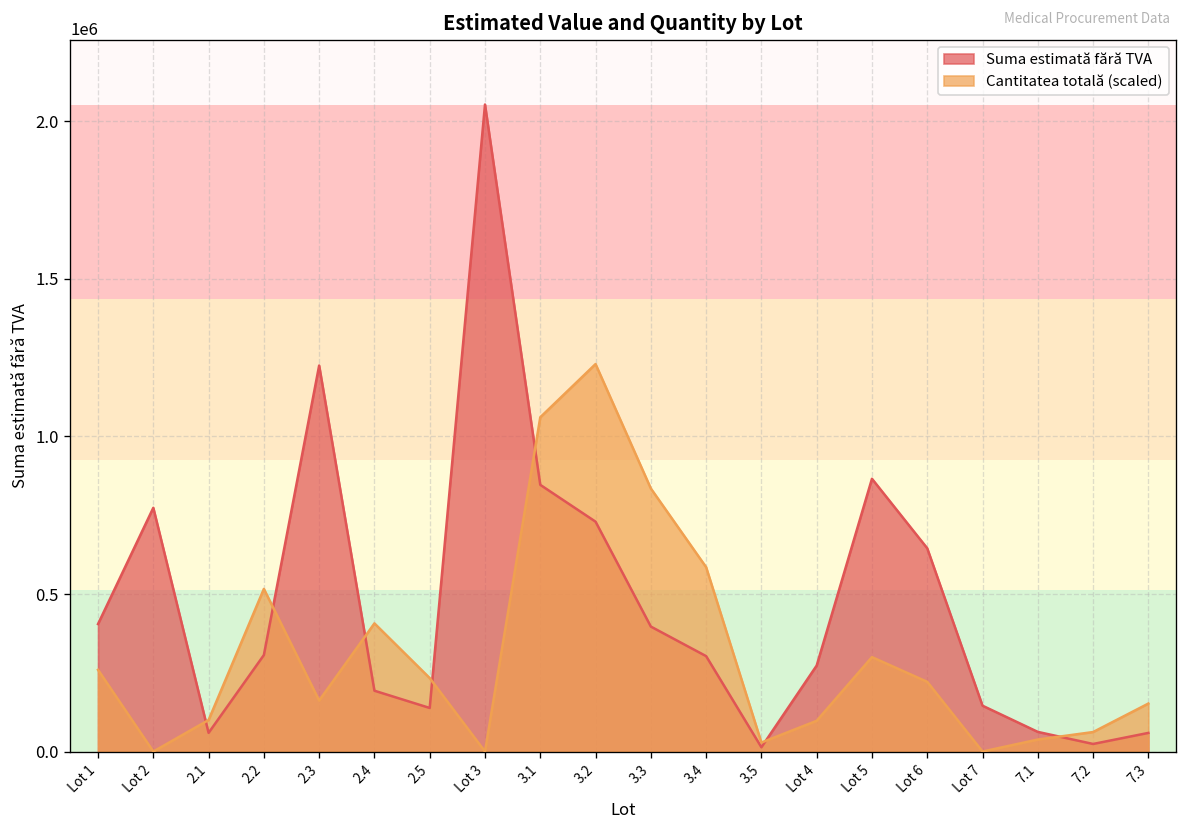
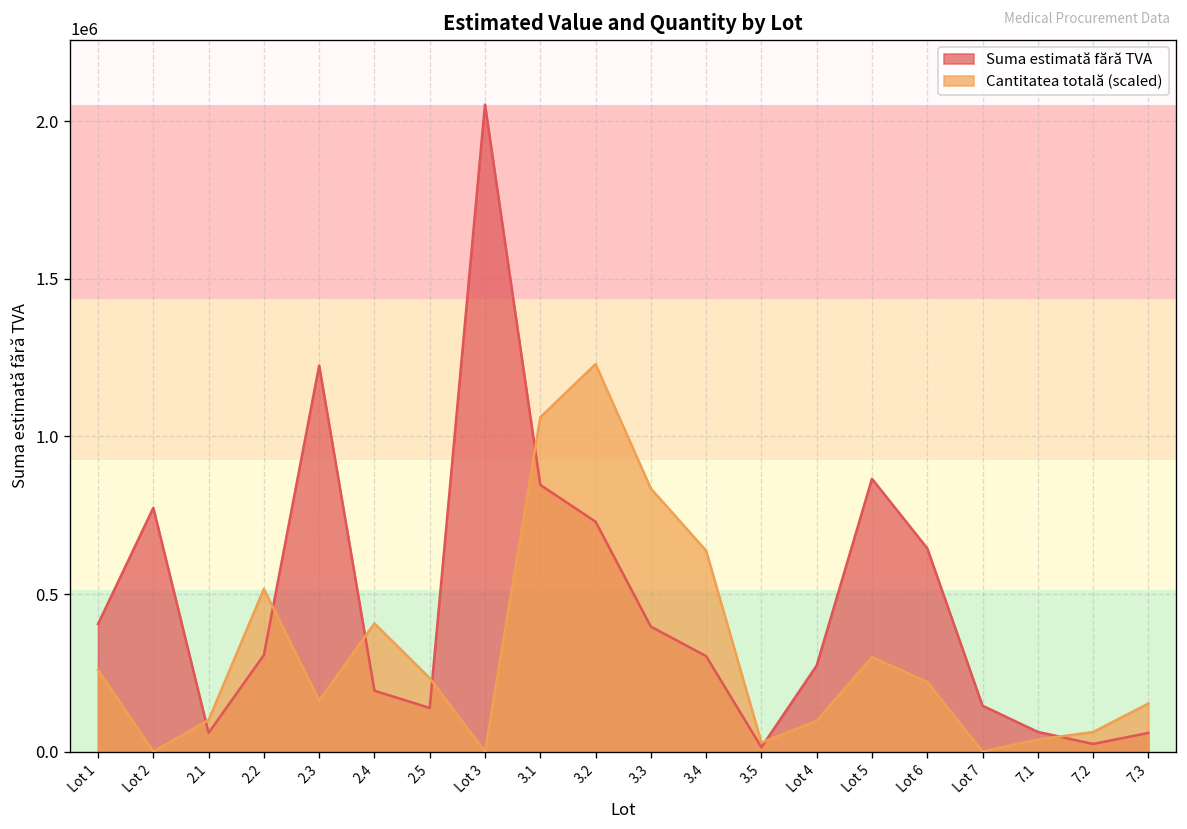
  {
    "Suma estimată fără TVA": {
      "Lot 1": 400000,
      "Lot 2": 770000,
      "2.1": 60000,
      "2.2": 310000,
      "2.3": 1220000,
      "2.4": 190000,
      "2.5": 140000,
      "Lot 3": 2050000,
      "3.1": 850000,
      "3.2": 730000,
      "3.3": 400000,
      "3.4": 300000,
      "3.5": 10000,
      "Lot 4": 270000,
      "Lot 5": 870000,
      "Lot 6": 640000,
      "Lot 7": 150000,
      "7.1": 60000,
      "7.2": 20000,
      "7.3": 60000
    },
    "Cantitatea totală (scaled)": {
      "Lot 1": 260000,
      "Lot 2": 0,
      "2.1": 100000,
      "2.2": 520000,
      "2.3": 160000,
      "2.4": 410000,
      "2.5": 230000,
      "Lot 3": 0,
      "3.1": 1060000,
      "3.2": 1230000,
      "3.3": 830000,
-     "3.4": 580000,
+     "3.4": 640000,
      "3.5": 30000,
      "Lot 4": 100000,
      "Lot 5": 300000,
      "Lot 6": 220000,
      "Lot 7": 0,
      "7.1": 40000,
      "7.2": 60000,
      "7.3": 150000
    }
  }
